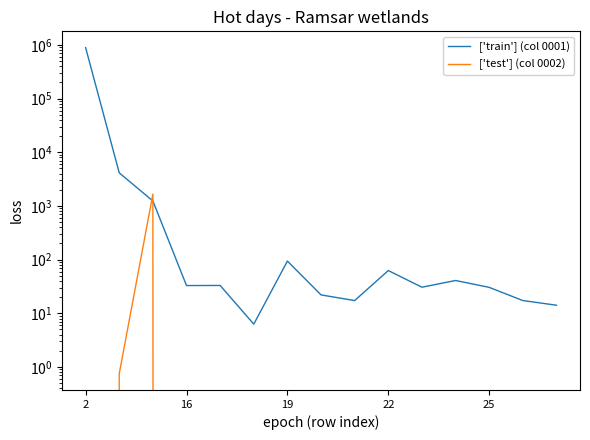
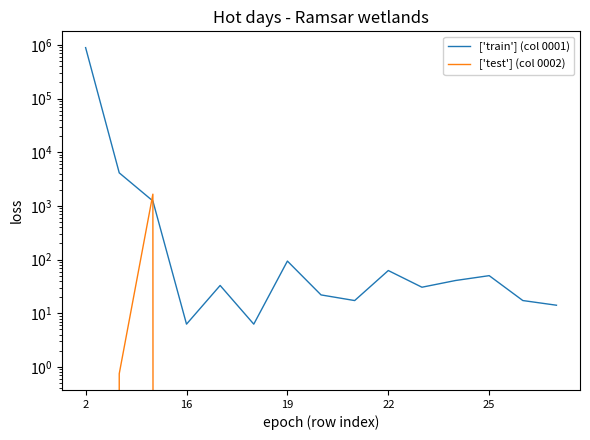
  {
    "['train'] (col 0001)": {
-     "16": 30,
+     "16": 6,
      "19": 90,
      "22": 60,
-     "25": 30
+     "25": 50
    }
  }
